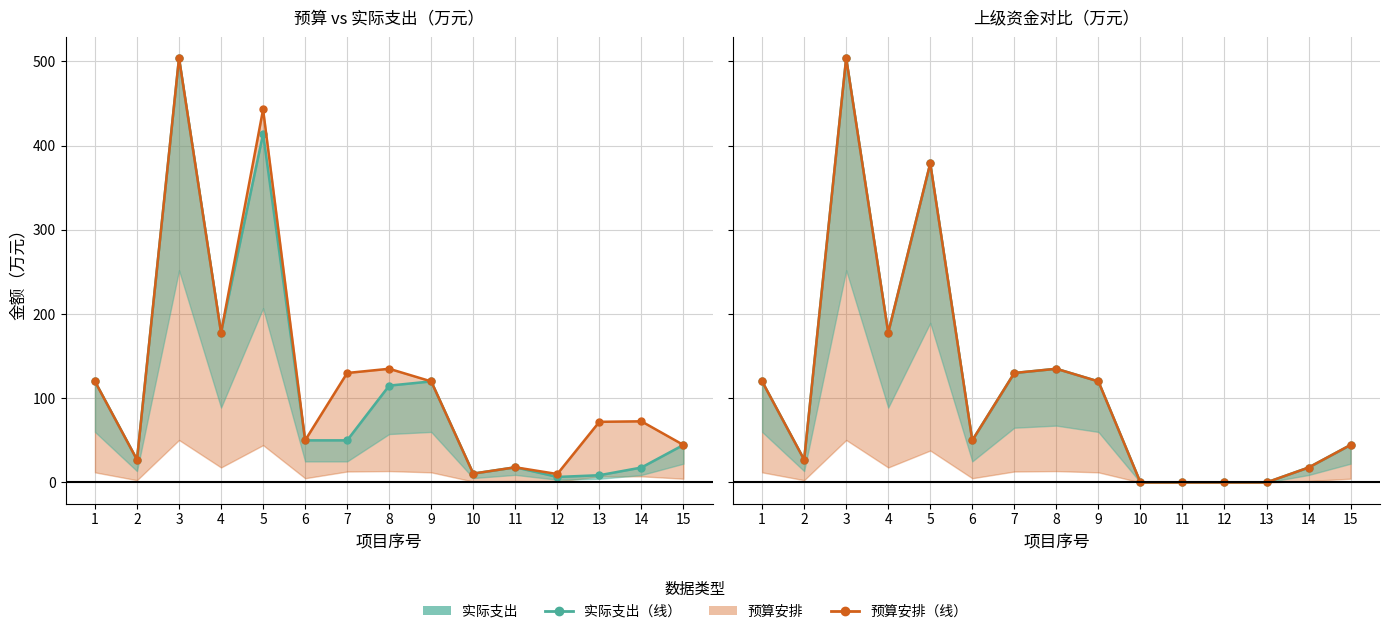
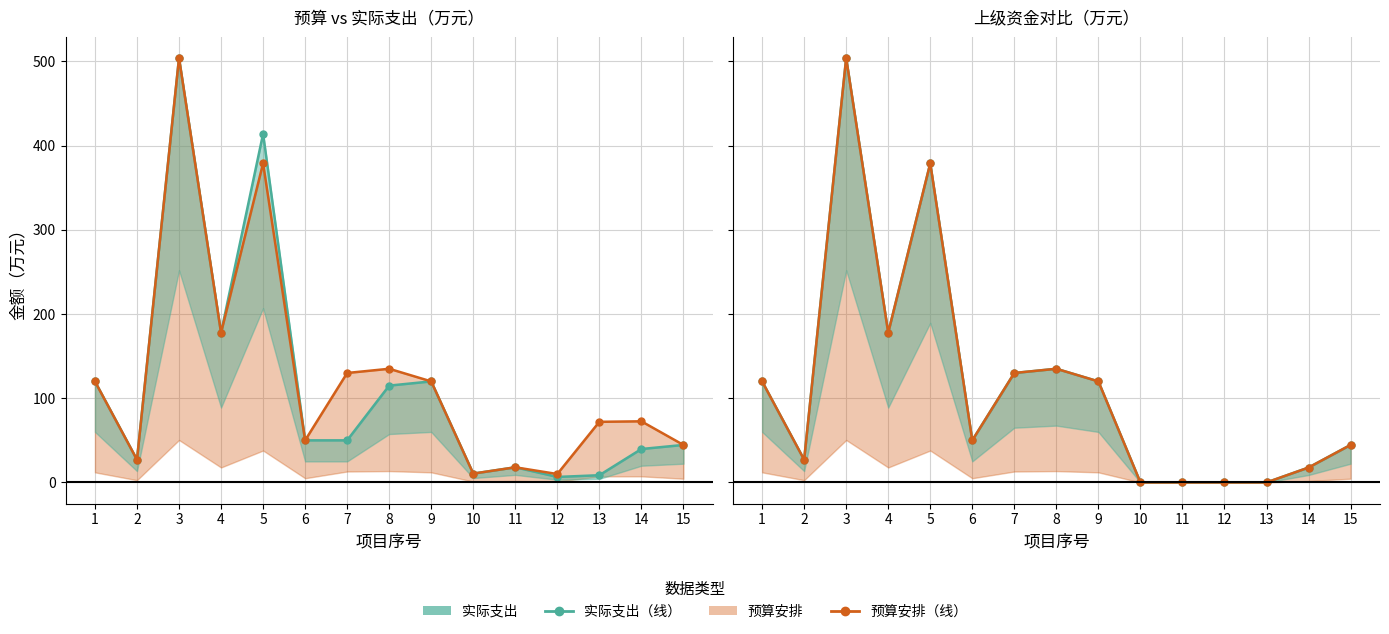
  {
    "预算 vs 实际支出（万元）": {
      "实际支出": {
        "5": 410,
        "7": 50,
        "8": 120,
        "12": 10,
        "13": 10,
-       "14": 20
+       "14": 40
      },
      "预算安排": {
-       "5": 440,
+       "5": 380,
        "7": 130,
        "8": 140,
        "12": 10,
        "13": 70,
        "14": 70
      }
    }
  }
